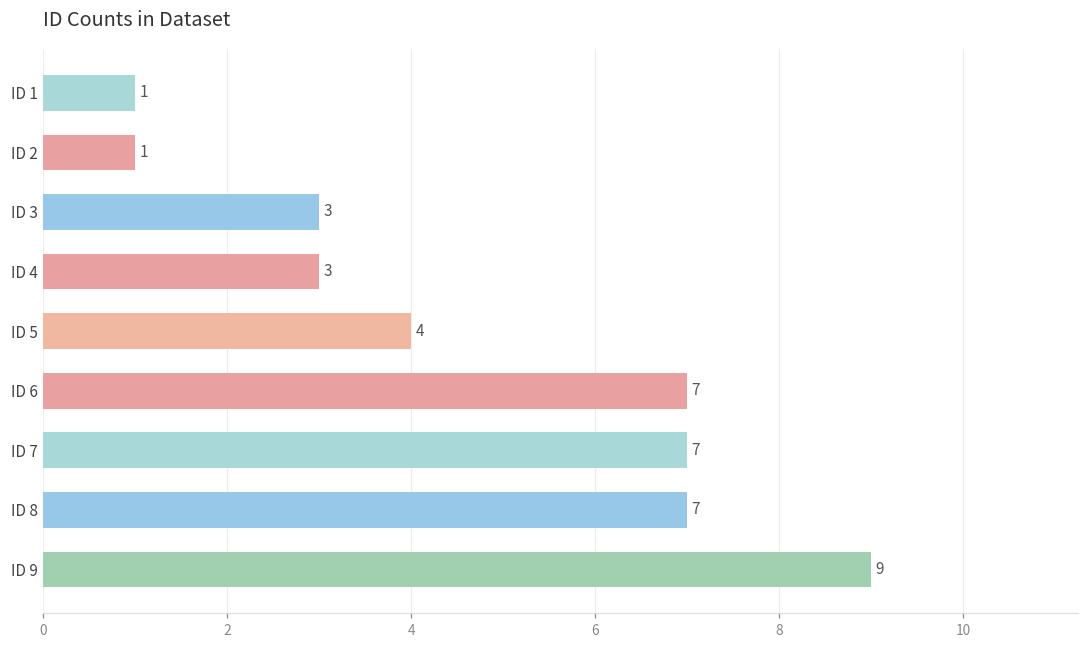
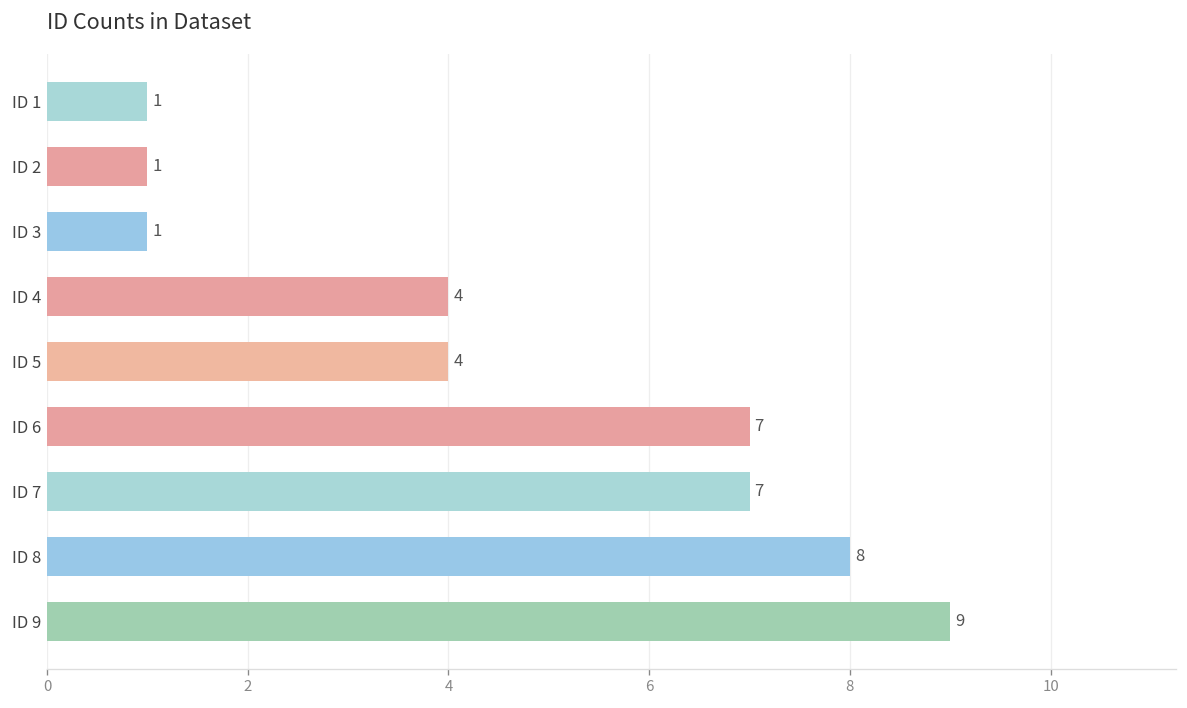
  {
    "ID 1": 1,
    "ID 2": 1,
-   "ID 3": 3,
-   "ID 4": 3,
+   "ID 3": 1,
+   "ID 4": 4,
    "ID 5": 4,
    "ID 6": 7,
    "ID 7": 7,
-   "ID 8": 7,
+   "ID 8": 8,
    "ID 9": 9
  }
